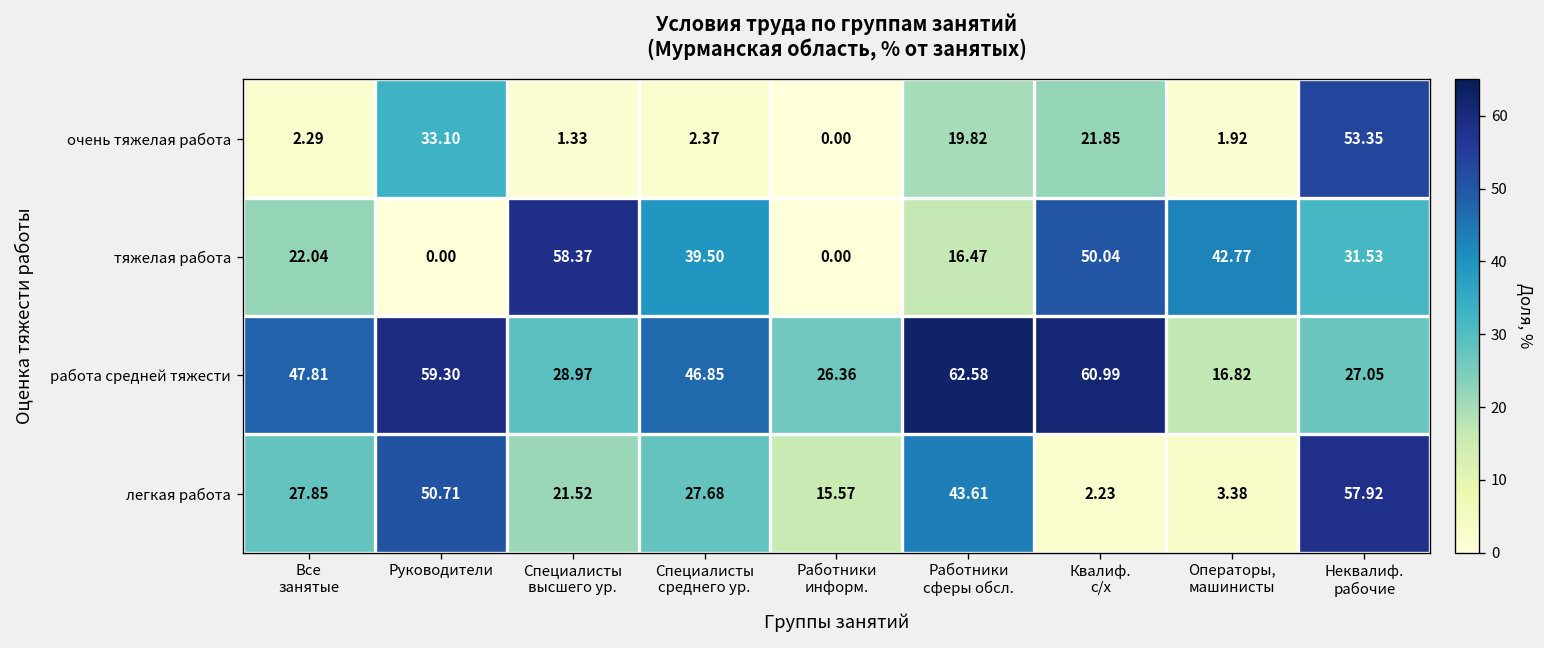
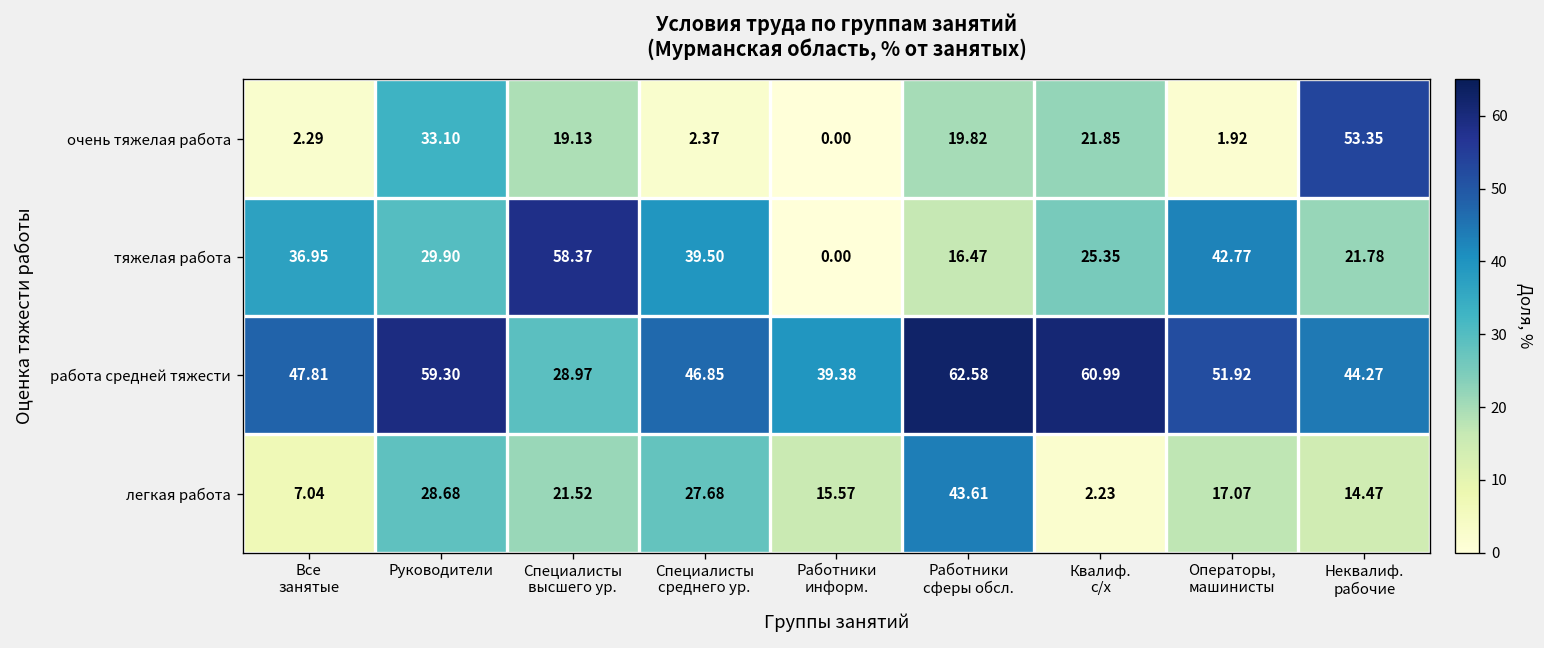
  {
    "очень тяжелая работа": {
      "Все занятые": 2.29,
      "Руководители": 33.10,
-     "Специалисты высшего ур.": 1.33,
+     "Специалисты высшего ур.": 19.13,
      "Специалисты среднего ур.": 2.37,
      "Работники информ.": 0.00,
      "Работники сферы обсл.": 19.82,
      "Квалиф. с/х": 21.85,
      "Операторы, машинисты": 1.92,
      "Неквалиф. рабочие": 53.35
    },
    "тяжелая работа": {
-     "Все занятые": 22.04,
-     "Руководители": 0.00,
+     "Все занятые": 36.95,
+     "Руководители": 29.90,
      "Специалисты высшего ур.": 58.37,
      "Специалисты среднего ур.": 39.50,
      "Работники информ.": 0.00,
      "Работники сферы обсл.": 16.47,
-     "Квалиф. с/х": 50.04,
+     "Квалиф. с/х": 25.35,
      "Операторы, машинисты": 42.77,
-     "Неквалиф. рабочие": 31.53
+     "Неквалиф. рабочие": 21.78
    },
    "работа средней тяжести": {
      "Все занятые": 47.81,
      "Руководители": 59.30,
      "Специалисты высшего ур.": 28.97,
      "Специалисты среднего ур.": 46.85,
-     "Работники информ.": 26.36,
+     "Работники информ.": 39.38,
      "Работники сферы обсл.": 62.58,
      "Квалиф. с/х": 60.99,
-     "Операторы, машинисты": 16.82,
-     "Неквалиф. рабочие": 27.05
+     "Операторы, машинисты": 51.92,
+     "Неквалиф. рабочие": 44.27
    },
    "легкая работа": {
-     "Все занятые": 27.85,
-     "Руководители": 50.71,
+     "Все занятые": 7.04,
+     "Руководители": 28.68,
      "Специалисты высшего ур.": 21.52,
      "Специалисты среднего ур.": 27.68,
      "Работники информ.": 15.57,
      "Работники сферы обсл.": 43.61,
      "Квалиф. с/х": 2.23,
-     "Операторы, машинисты": 3.38,
-     "Неквалиф. рабочие": 57.92
+     "Операторы, машинисты": 17.07,
+     "Неквалиф. рабочие": 14.47
    }
  }
